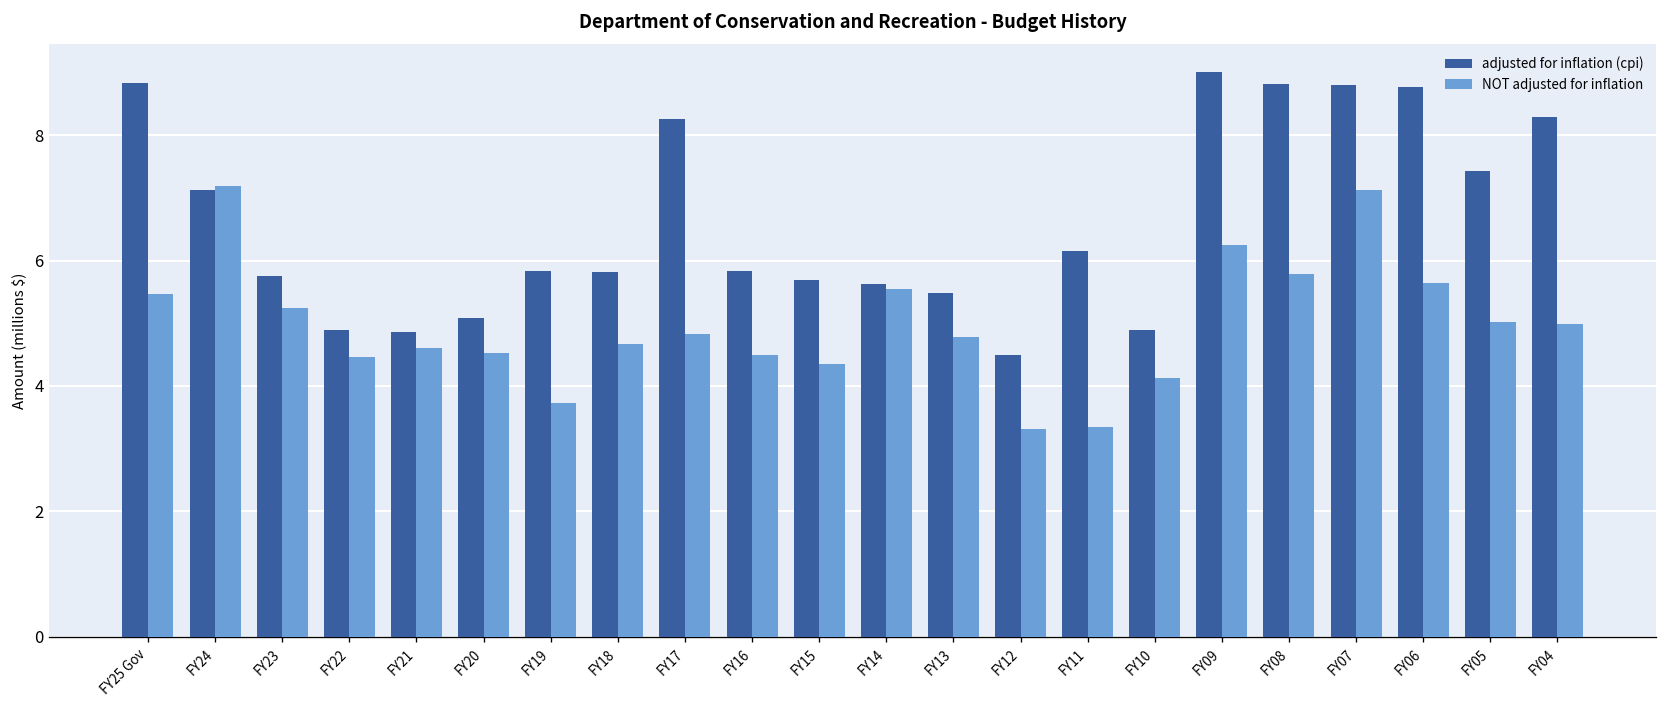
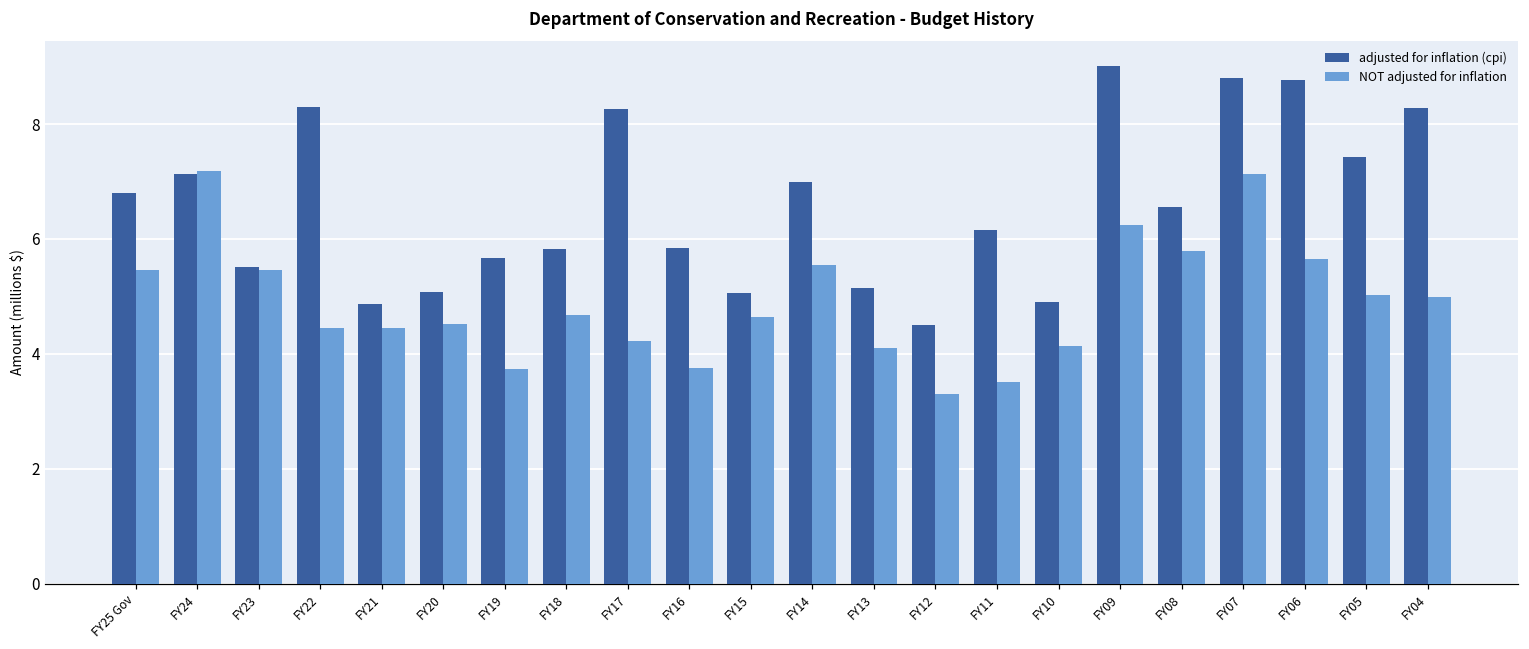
  {
    "adjusted for inflation (cpi)": {
-     "FY25 Gov": 8.8,
+     "FY25 Gov": 6.8,
      "FY24": 7.1,
-     "FY23": 5.8,
-     "FY22": 4.9,
+     "FY23": 5.5,
+     "FY22": 8.3,
      "FY21": 4.9,
      "FY20": 5.1,
-     "FY19": 5.8,
+     "FY19": 5.7,
      "FY18": 5.8,
      "FY17": 8.3,
      "FY16": 5.8,
-     "FY15": 5.7,
-     "FY14": 5.6,
-     "FY13": 5.5,
+     "FY15": 5.1,
+     "FY14": 7.0,
+     "FY13": 5.1,
      "FY12": 4.5,
      "FY11": 6.2,
      "FY10": 4.9,
      "FY09": 9.0,
-     "FY08": 8.8,
+     "FY08": 6.6,
      "FY07": 8.8,
      "FY06": 8.8,
      "FY05": 7.4,
      "FY04": 8.3
    },
    "NOT adjusted for inflation": {
      "FY25 Gov": 5.5,
      "FY24": 7.2,
-     "FY23": 5.2,
+     "FY23": 5.5,
      "FY22": 4.5,
-     "FY21": 4.6,
+     "FY21": 4.5,
      "FY20": 4.5,
      "FY19": 3.7,
      "FY18": 4.7,
-     "FY17": 4.8,
-     "FY16": 4.5,
-     "FY15": 4.4,
+     "FY17": 4.2,
+     "FY16": 3.8,
+     "FY15": 4.6,
      "FY14": 5.6,
-     "FY13": 4.8,
+     "FY13": 4.1,
      "FY12": 3.3,
-     "FY11": 3.3,
+     "FY11": 3.5,
      "FY10": 4.1,
      "FY09": 6.2,
      "FY08": 5.8,
      "FY07": 7.1,
      "FY06": 5.6,
      "FY05": 5.0,
      "FY04": 5.0
    }
  }
